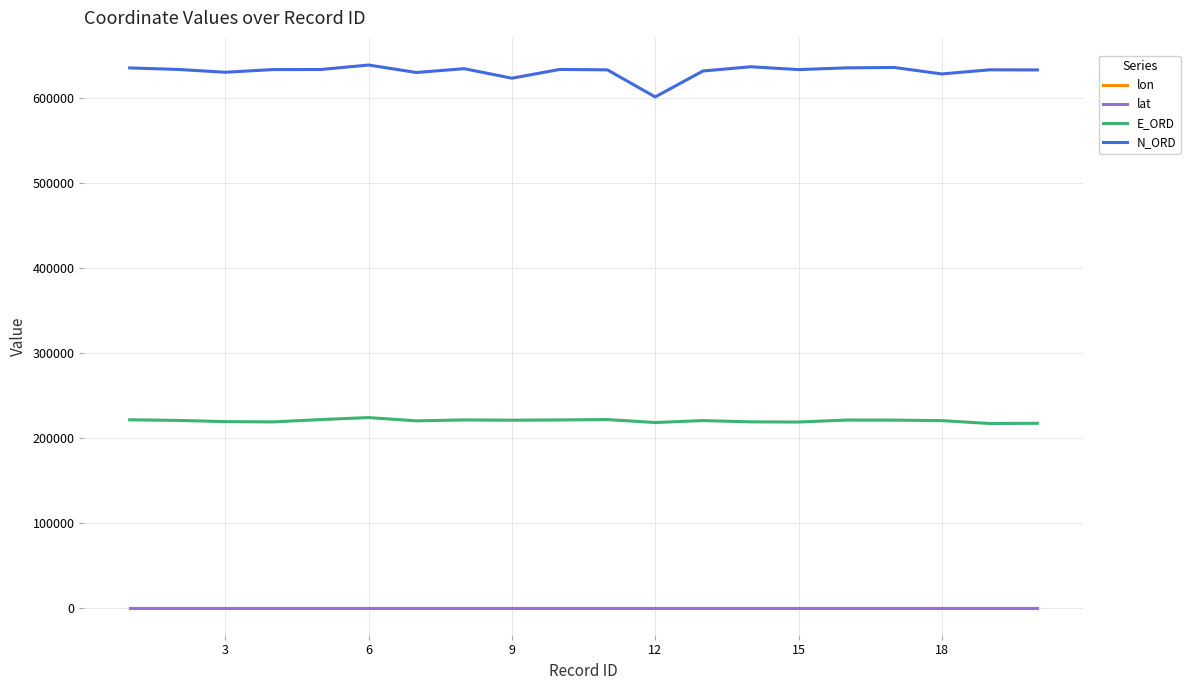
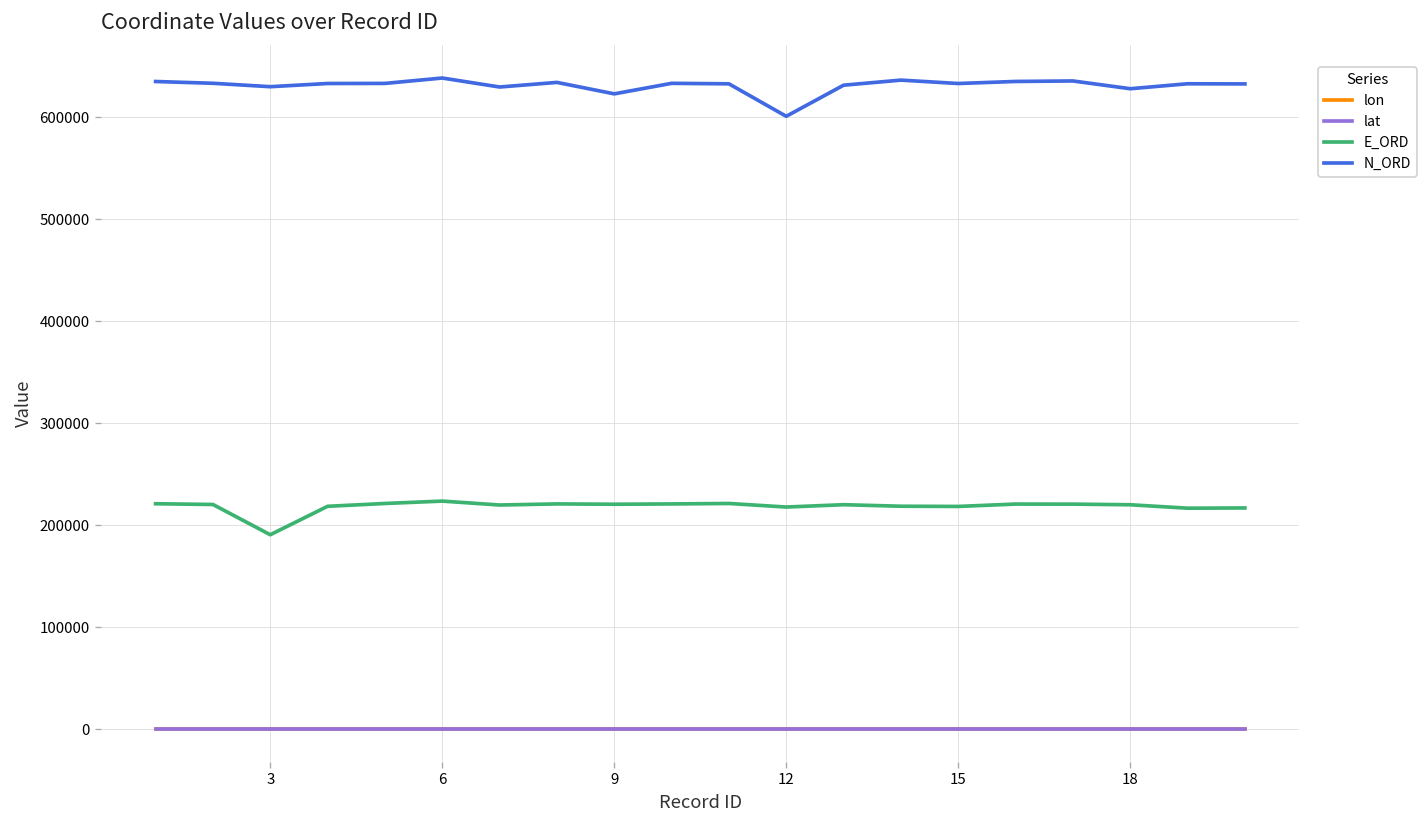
  {
    "lat": {
      "3": 0,
      "6": 0,
      "9": 0,
      "12": 0,
      "15": 0,
      "18": 0
    },
    "E_ORD": {
-     "3": 220000,
+     "3": 190000,
      "6": 220000,
      "9": 220000,
      "12": 220000,
      "15": 220000,
      "18": 220000
    },
    "N_ORD": {
      "3": 630000,
      "6": 640000,
      "9": 620000,
      "12": 600000,
      "15": 630000,
      "18": 630000
    }
  }
